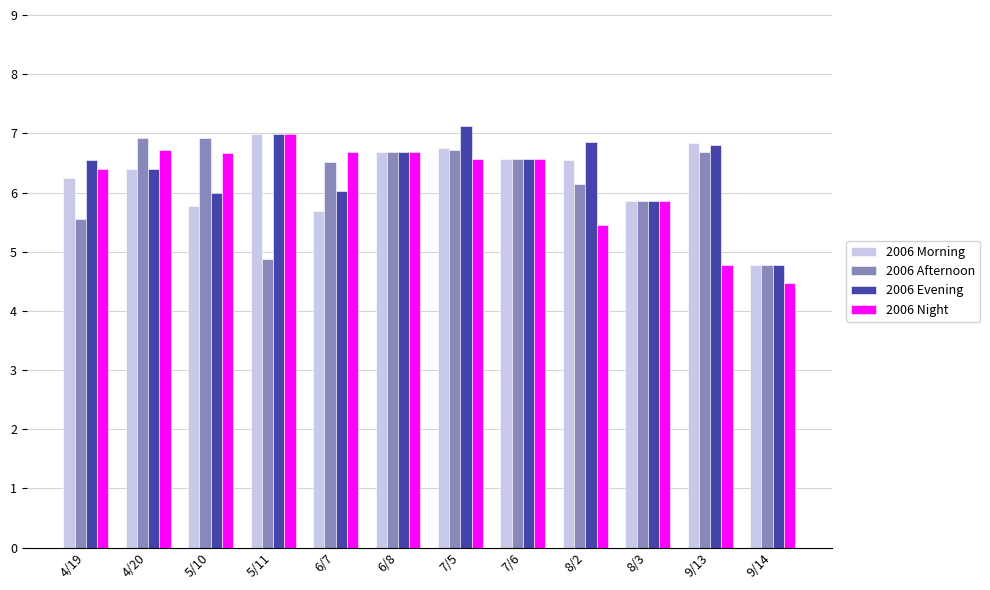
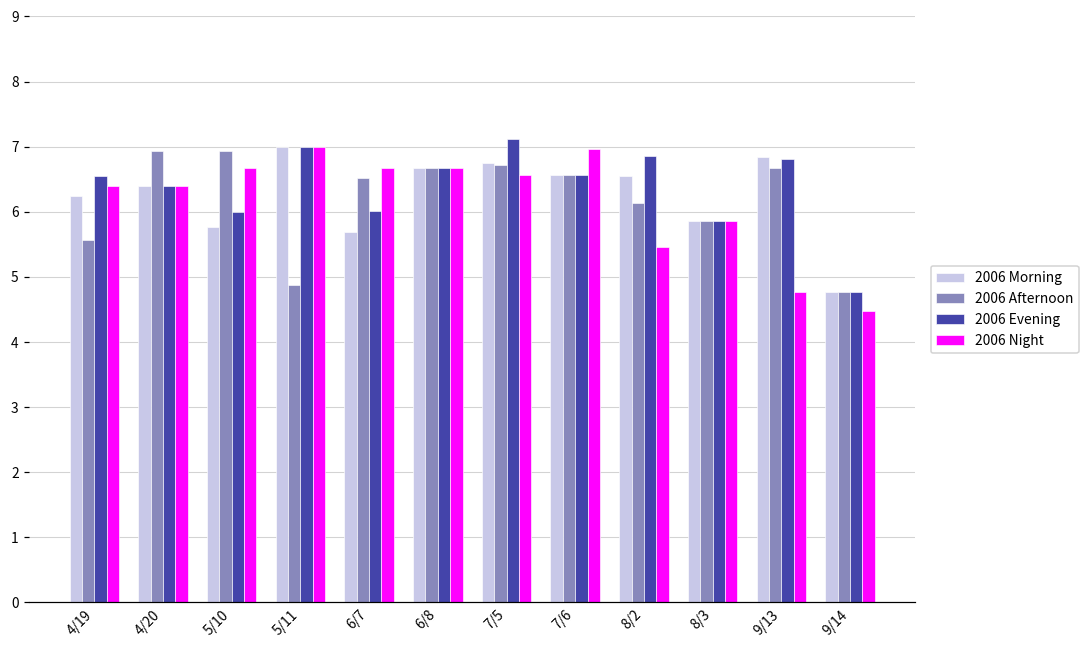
  {
    "2006 Morning": {
      "4/19": 6.2,
      "4/20": 6.4,
      "5/10": 5.8,
      "5/11": 7.0,
      "6/7": 5.7,
      "6/8": 6.7,
      "7/5": 6.8,
      "7/6": 6.6,
      "8/2": 6.6,
      "8/3": 5.9,
      "9/13": 6.8,
      "9/14": 4.8
    },
    "2006 Afternoon": {
      "4/19": 5.6,
      "4/20": 6.9,
      "5/10": 6.9,
      "5/11": 4.9,
      "6/7": 6.5,
      "6/8": 6.7,
      "7/5": 6.7,
      "7/6": 6.6,
      "8/2": 6.1,
      "8/3": 5.9,
      "9/13": 6.7,
      "9/14": 4.8
    },
    "2006 Evening": {
      "4/19": 6.6,
      "4/20": 6.4,
      "5/10": 6.0,
      "5/11": 7.0,
      "6/7": 6.0,
      "6/8": 6.7,
      "7/5": 7.1,
      "7/6": 6.6,
      "8/2": 6.9,
      "8/3": 5.9,
      "9/13": 6.8,
      "9/14": 4.8
    },
    "2006 Night": {
      "4/19": 6.4,
-     "4/20": 6.7,
+     "4/20": 6.4,
      "5/10": 6.7,
      "5/11": 7.0,
      "6/7": 6.7,
      "6/8": 6.7,
      "7/5": 6.6,
-     "7/6": 6.6,
+     "7/6": 7.0,
      "8/2": 5.5,
      "8/3": 5.9,
      "9/13": 4.8,
      "9/14": 4.5
    }
  }
